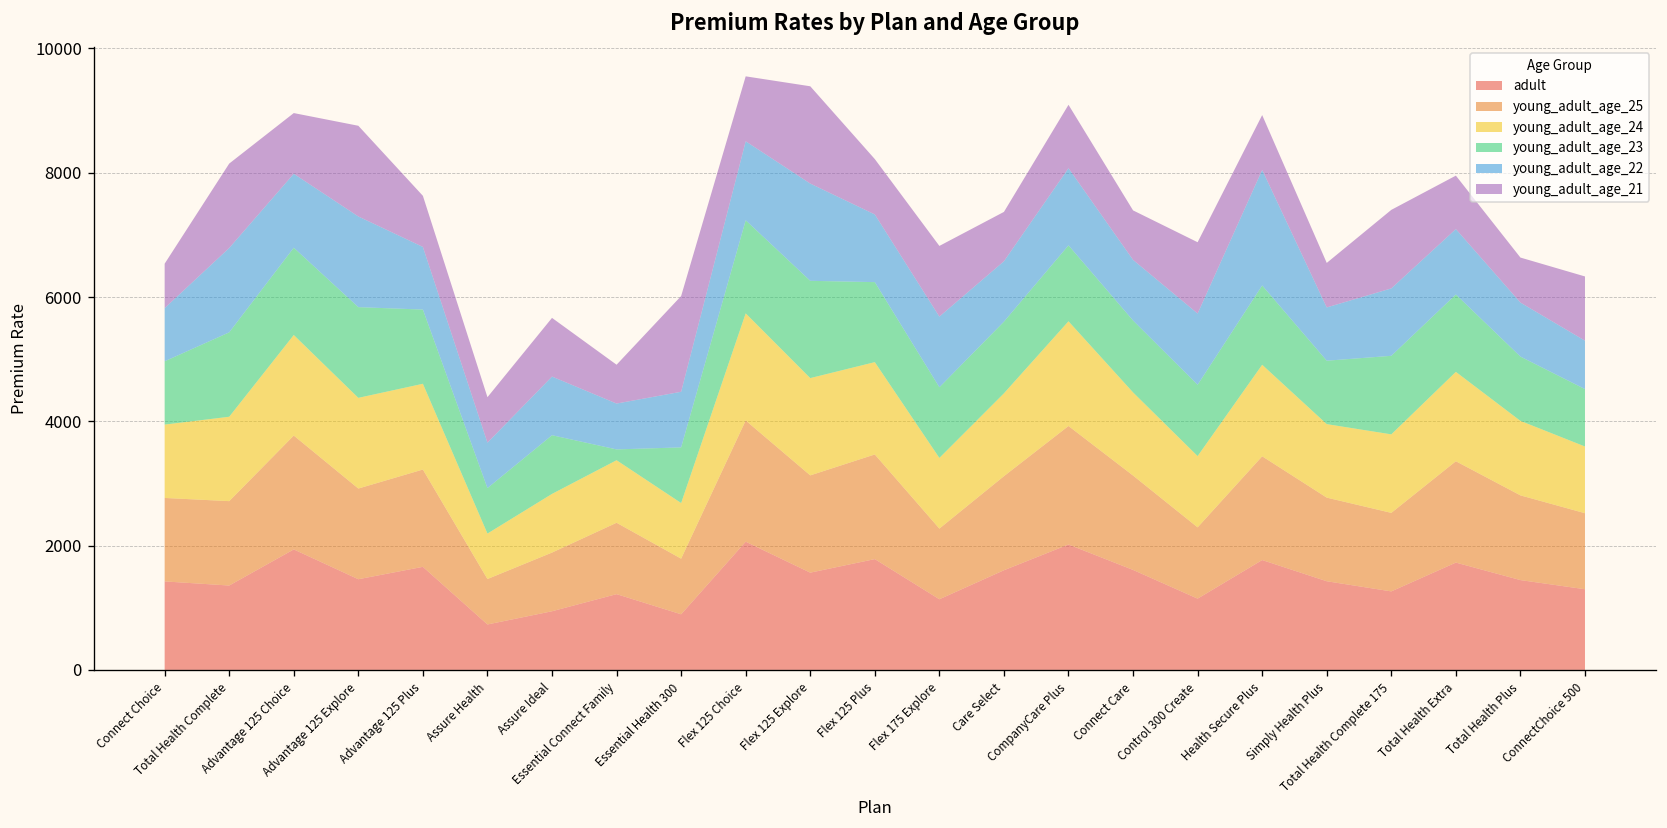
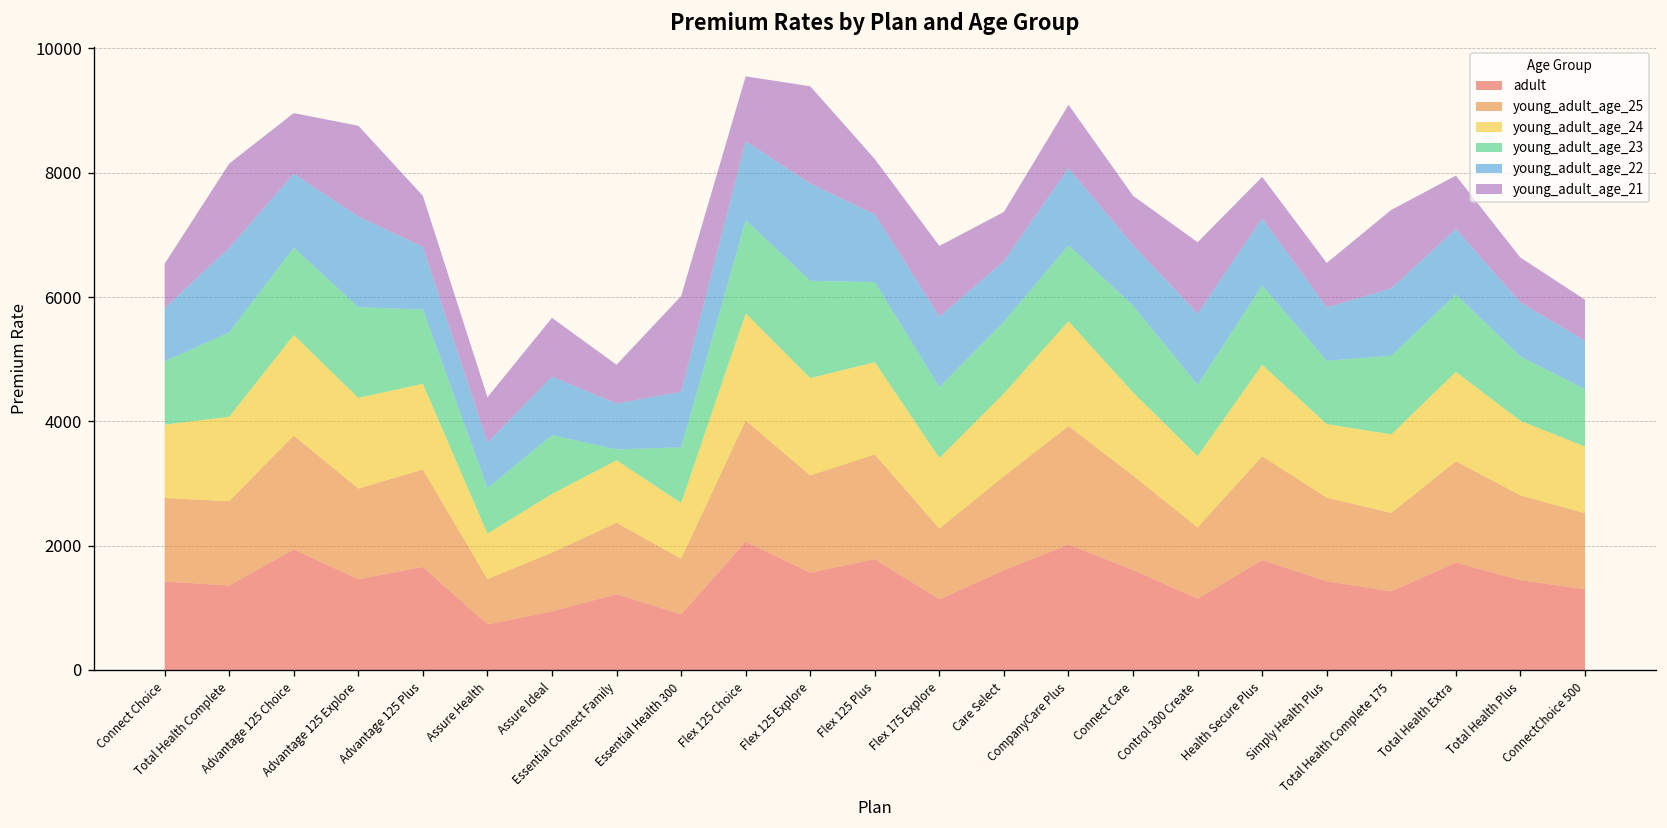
  {
    "young_adult_age_24": {
      "Connect Choice": 1200,
      "Total Health Complete": 1400,
      "Advantage 125 Choice": 1600,
      "Advantage 125 Explore": 1500,
      "Advantage 125 Plus": 1400,
      "Assure Health": 700,
      "Assure Ideal": 900,
      "Essential Connect Family": 1000,
      "Essential Health 300": 900,
      "Flex 125 Choice": 1700,
      "Flex 125 Explore": 1600,
      "Flex 125 Plus": 1500,
      "Flex 175 Explore": 1100,
      "Care Select": 1300,
      "CompanyCare Plus": 1700,
      "Connect Care": 1300,
      "Control 300 Create": 1100,
      "Health Secure Plus": 1500,
      "Simply Health Plus": 1200,
      "Total Health Complete 175": 1300,
      "Total Health Extra": 1400,
      "Total Health Plus": 1200,
      "ConnectChoice 500": 1100
    },
    "young_adult_age_23": {
      "Connect Choice": 1000,
      "Total Health Complete": 1400,
      "Advantage 125 Choice": 1400,
      "Advantage 125 Explore": 1500,
      "Advantage 125 Plus": 1200,
      "Assure Health": 700,
      "Assure Ideal": 900,
      "Essential Connect Family": 200,
      "Essential Health 300": 900,
      "Flex 125 Choice": 1500,
      "Flex 125 Explore": 1600,
      "Flex 125 Plus": 1300,
      "Flex 175 Explore": 1100,
      "Care Select": 1200,
      "CompanyCare Plus": 1200,
-     "Connect Care": 1200,
+     "Connect Care": 1400,
      "Control 300 Create": 1100,
      "Health Secure Plus": 1300,
      "Simply Health Plus": 1000,
      "Total Health Complete 175": 1300,
      "Total Health Extra": 1200,
      "Total Health Plus": 1000,
      "ConnectChoice 500": 900
    },
    "young_adult_age_22": {
      "Connect Choice": 900,
      "Total Health Complete": 1400,
      "Advantage 125 Choice": 1200,
      "Advantage 125 Explore": 1500,
      "Advantage 125 Plus": 1000,
      "Assure Health": 700,
      "Assure Ideal": 900,
      "Essential Connect Family": 700,
      "Essential Health 300": 900,
      "Flex 125 Choice": 1300,
      "Flex 125 Explore": 1600,
      "Flex 125 Plus": 1100,
      "Flex 175 Explore": 1100,
      "Care Select": 1000,
      "CompanyCare Plus": 1200,
      "Connect Care": 1000,
      "Control 300 Create": 1100,
-     "Health Secure Plus": 1900,
+     "Health Secure Plus": 1100,
      "Simply Health Plus": 900,
      "Total Health Complete 175": 1100,
      "Total Health Extra": 1100,
      "Total Health Plus": 900,
      "ConnectChoice 500": 800
    },
    "young_adult_age_21": {
      "Connect Choice": 700,
      "Total Health Complete": 1400,
      "Advantage 125 Choice": 1000,
      "Advantage 125 Explore": 1500,
      "Advantage 125 Plus": 800,
      "Assure Health": 700,
      "Assure Ideal": 900,
      "Essential Connect Family": 600,
      "Essential Health 300": 1500,
      "Flex 125 Choice": 1000,
      "Flex 125 Explore": 1600,
      "Flex 125 Plus": 900,
      "Flex 175 Explore": 1100,
      "Care Select": 800,
      "CompanyCare Plus": 1000,
      "Connect Care": 800,
      "Control 300 Create": 1100,
-     "Health Secure Plus": 900,
+     "Health Secure Plus": 700,
      "Simply Health Plus": 700,
      "Total Health Complete 175": 1300,
      "Total Health Extra": 900,
      "Total Health Plus": 700,
-     "ConnectChoice 500": 1000
+     "ConnectChoice 500": 700
    }
  }
